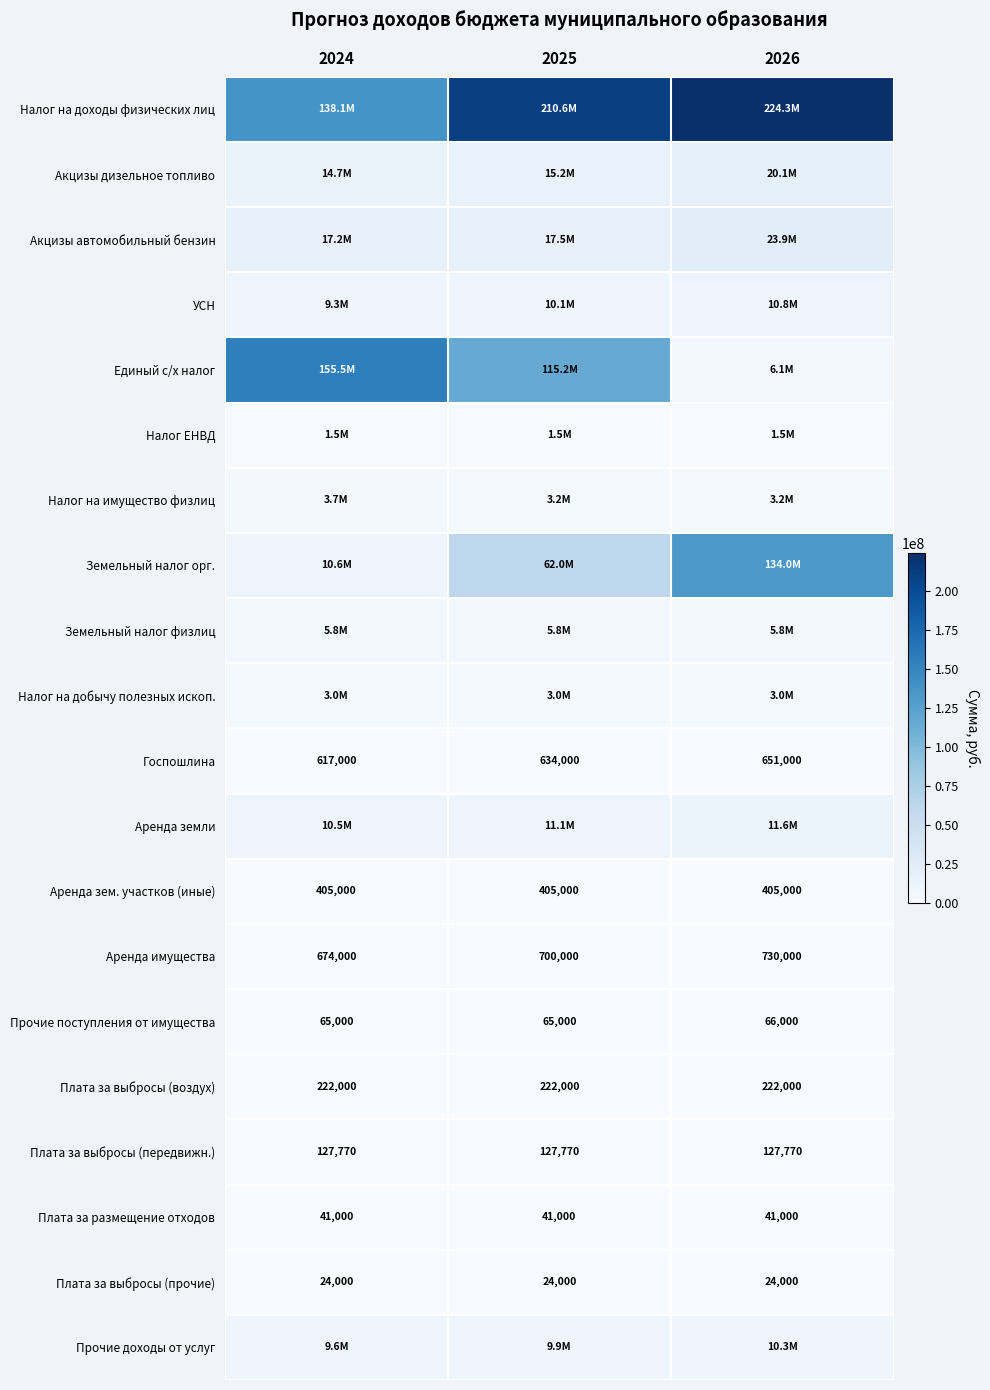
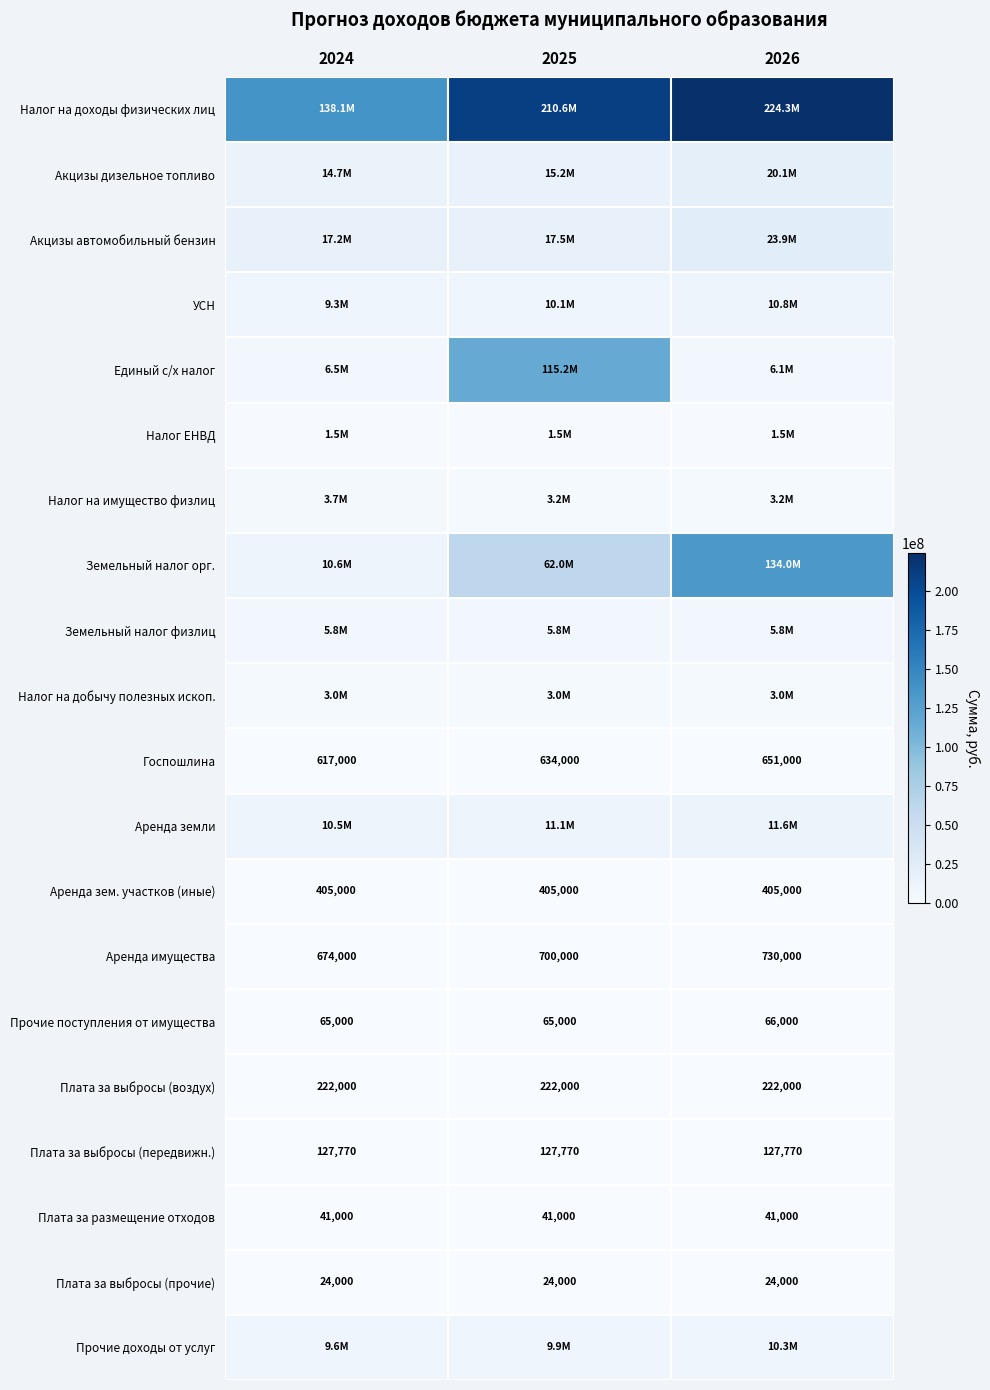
  {
    "Налог на доходы физических лиц": {
      "2024": "138.1M",
      "2025": "210.6M",
      "2026": "224.3M"
    },
    "Акцизы дизельное топливо": {
      "2024": "14.7M",
      "2025": "15.2M",
      "2026": "20.1M"
    },
    "Акцизы автомобильный бензин": {
      "2024": "17.2M",
      "2025": "17.5M",
      "2026": "23.9M"
    },
    "УСН": {
      "2024": "9.3M",
      "2025": "10.1M",
      "2026": "10.8M"
    },
    "Единый с/х налог": {
-     "2024": "155.5M",
+     "2024": "6.5M",
      "2025": "115.2M",
      "2026": "6.1M"
    },
    "Налог ЕНВД": {
      "2024": "1.5M",
      "2025": "1.5M",
      "2026": "1.5M"
    },
    "Налог на имущество физлиц": {
      "2024": "3.7M",
      "2025": "3.2M",
      "2026": "3.2M"
    },
    "Земельный налог орг.": {
      "2024": "10.6M",
      "2025": "62.0M",
      "2026": "134.0M"
    },
    "Земельный налог физлиц": {
      "2024": "5.8M",
      "2025": "5.8M",
      "2026": "5.8M"
    },
    "Налог на добычу полезных ископ.": {
      "2024": "3.0M",
      "2025": "3.0M",
      "2026": "3.0M"
    },
    "Госпошлина": {
      "2024": "617,000",
      "2025": "634,000",
      "2026": "651,000"
    },
    "Аренда земли": {
      "2024": "10.5M",
      "2025": "11.1M",
      "2026": "11.6M"
    },
    "Аренда зем. участков (иные)": {
      "2024": "405,000",
      "2025": "405,000",
      "2026": "405,000"
    },
    "Аренда имущества": {
      "2024": "674,000",
      "2025": "700,000",
      "2026": "730,000"
    },
    "Прочие поступления от имущества": {
      "2024": "65,000",
      "2025": "65,000",
      "2026": "66,000"
    },
    "Плата за выбросы (воздух)": {
      "2024": "222,000",
      "2025": "222,000",
      "2026": "222,000"
    },
    "Плата за выбросы (передвижн.)": {
      "2024": "127,770",
      "2025": "127,770",
      "2026": "127,770"
    },
    "Плата за размещение отходов": {
      "2024": "41,000",
      "2025": "41,000",
      "2026": "41,000"
    },
    "Плата за выбросы (прочие)": {
      "2024": "24,000",
      "2025": "24,000",
      "2026": "24,000"
    },
    "Прочие доходы от услуг": {
      "2024": "9.6M",
      "2025": "9.9M",
      "2026": "10.3M"
    }
  }
